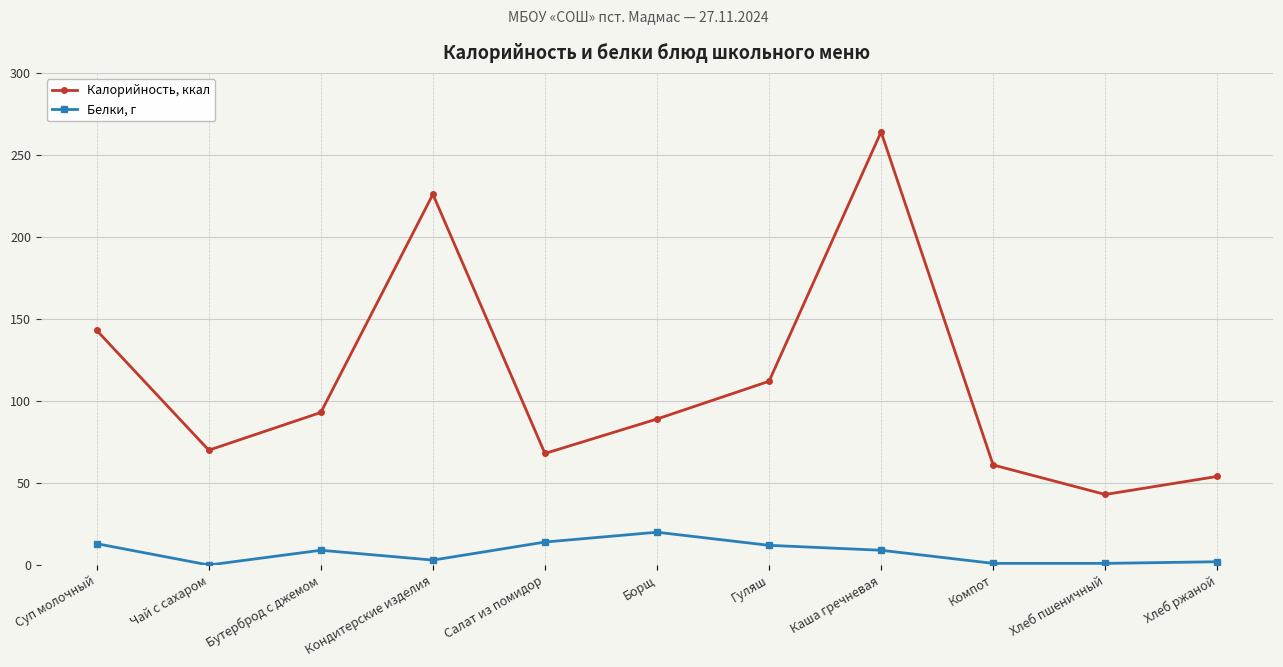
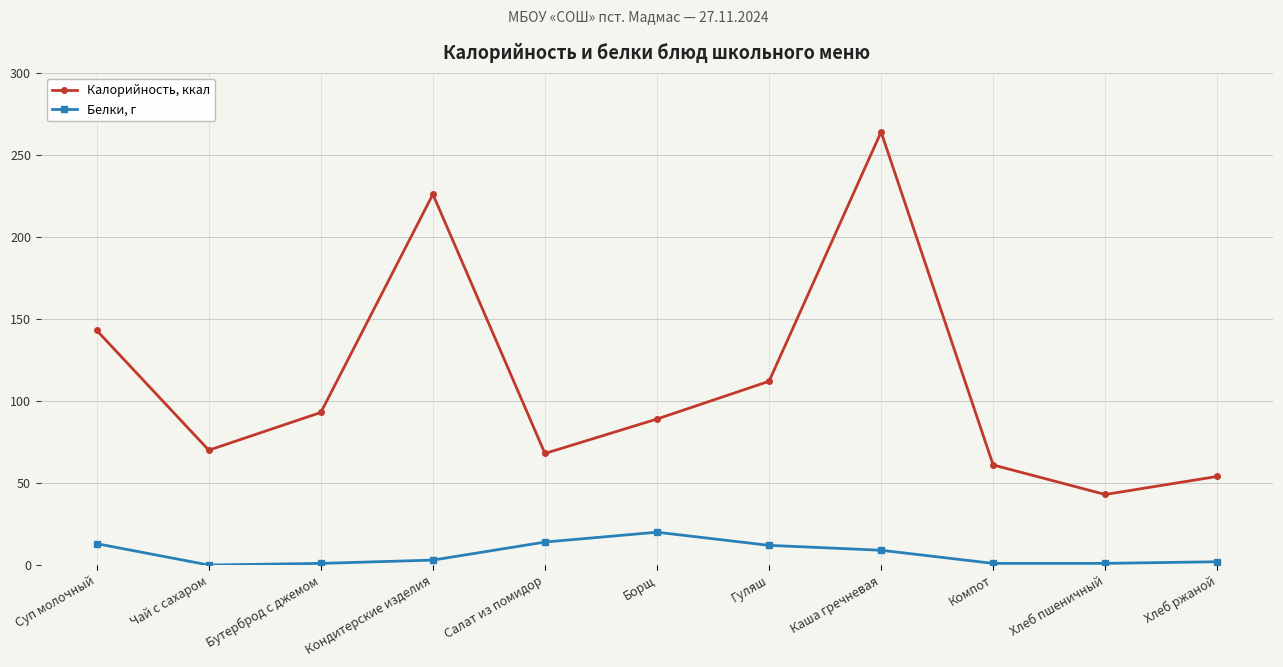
  {
    "Калорийность, ккал": {
      "Суп молочный": 143,
      "Чай с сахаром": 70,
      "Бутерброд с джемом": 93,
      "Кондитерские изделия": 226,
      "Салат из помидор": 68,
      "Борщ": 89,
      "Гуляш": 112,
      "Каша гречневая": 264,
      "Компот": 61,
      "Хлеб пшеничный": 43,
      "Хлеб ржаной": 54
    },
    "Белки, г": {
      "Суп молочный": 13,
      "Чай с сахаром": 0,
-     "Бутерброд с джемом": 9,
+     "Бутерброд с джемом": 1,
      "Кондитерские изделия": 3,
      "Салат из помидор": 14,
      "Борщ": 20,
      "Гуляш": 12,
      "Каша гречневая": 9,
      "Компот": 1,
      "Хлеб пшеничный": 1,
      "Хлеб ржаной": 2
    }
  }
